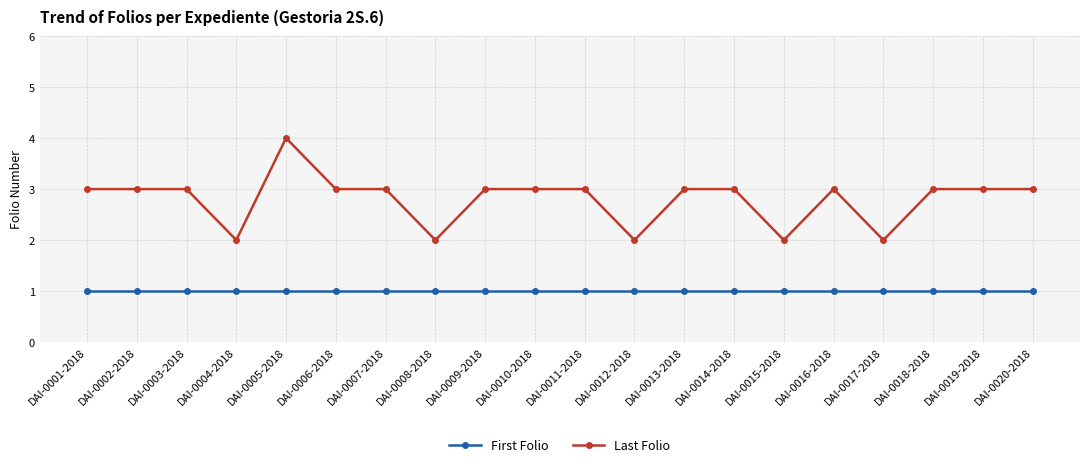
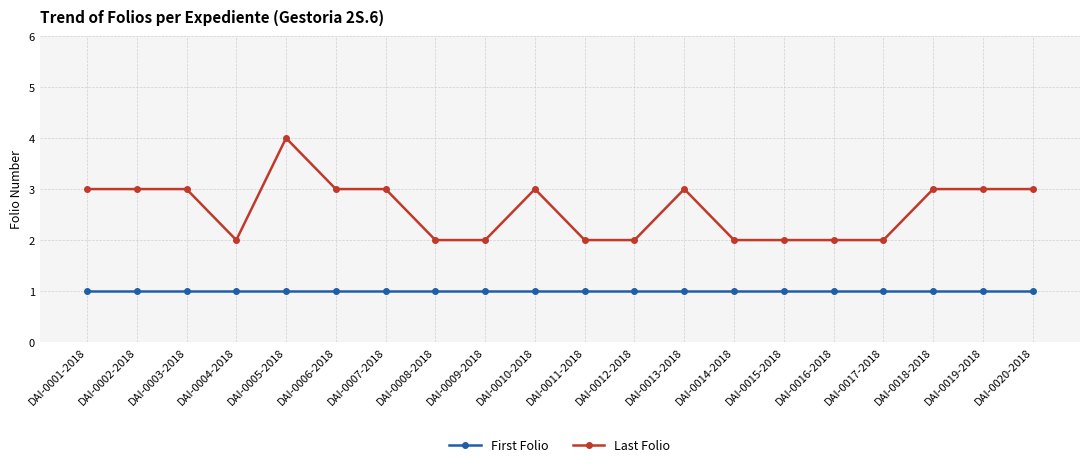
  {
    "First Folio": {
      "DAI-0001-2018": 1,
      "DAI-0002-2018": 1,
      "DAI-0003-2018": 1,
      "DAI-0004-2018": 1,
      "DAI-0005-2018": 1,
      "DAI-0006-2018": 1,
      "DAI-0007-2018": 1,
      "DAI-0008-2018": 1,
      "DAI-0009-2018": 1,
      "DAI-0010-2018": 1,
      "DAI-0011-2018": 1,
      "DAI-0012-2018": 1,
      "DAI-0013-2018": 1,
      "DAI-0014-2018": 1,
      "DAI-0015-2018": 1,
      "DAI-0016-2018": 1,
      "DAI-0017-2018": 1,
      "DAI-0018-2018": 1,
      "DAI-0019-2018": 1,
      "DAI-0020-2018": 1
    },
    "Last Folio": {
      "DAI-0001-2018": 3,
      "DAI-0002-2018": 3,
      "DAI-0003-2018": 3,
      "DAI-0004-2018": 2,
      "DAI-0005-2018": 4,
      "DAI-0006-2018": 3,
      "DAI-0007-2018": 3,
      "DAI-0008-2018": 2,
-     "DAI-0009-2018": 3,
+     "DAI-0009-2018": 2,
      "DAI-0010-2018": 3,
-     "DAI-0011-2018": 3,
+     "DAI-0011-2018": 2,
      "DAI-0012-2018": 2,
      "DAI-0013-2018": 3,
-     "DAI-0014-2018": 3,
+     "DAI-0014-2018": 2,
      "DAI-0015-2018": 2,
-     "DAI-0016-2018": 3,
+     "DAI-0016-2018": 2,
      "DAI-0017-2018": 2,
      "DAI-0018-2018": 3,
      "DAI-0019-2018": 3,
      "DAI-0020-2018": 3
    }
  }
